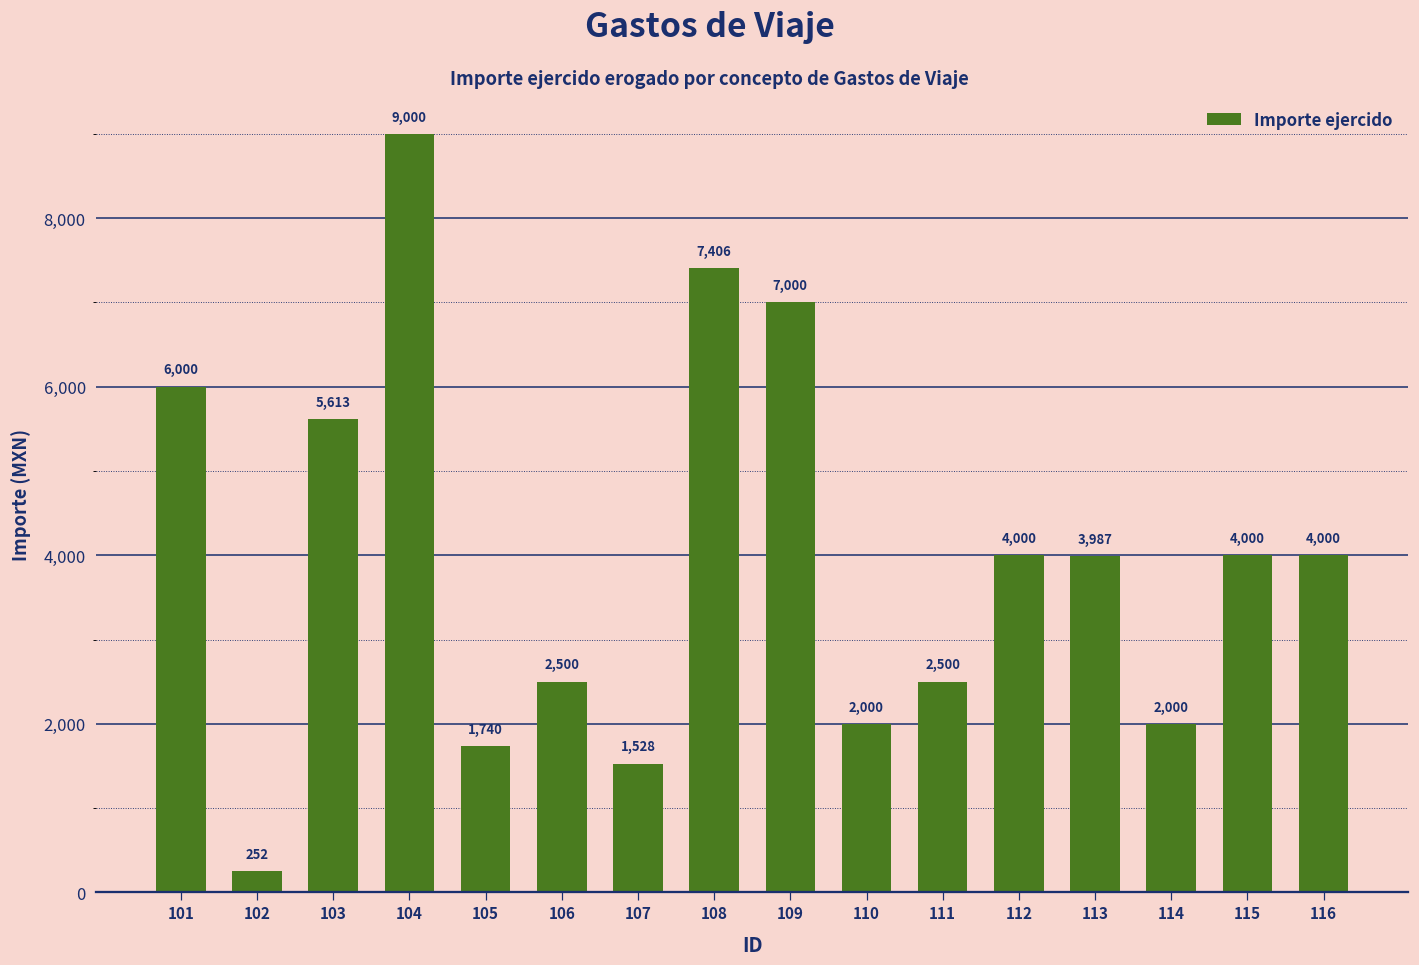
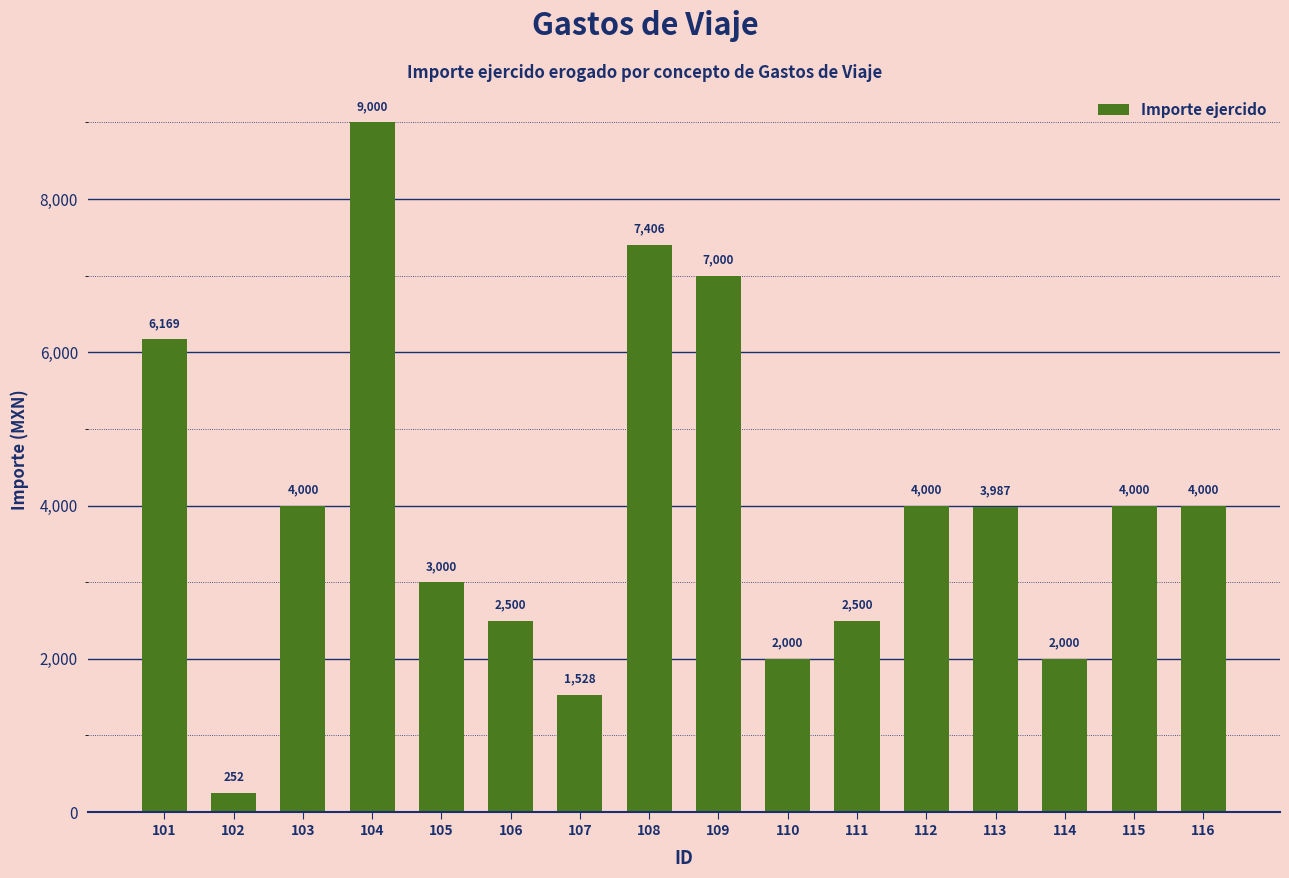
  {
-   "101": "6,000",
+   "101": "6,169",
    "102": "252",
-   "103": "5,613",
+   "103": "4,000",
    "104": "9,000",
-   "105": "1,740",
+   "105": "3,000",
    "106": "2,500",
    "107": "1,528",
    "108": "7,406",
    "109": "7,000",
    "110": "2,000",
    "111": "2,500",
    "112": "4,000",
    "113": "3,987",
    "114": "2,000",
    "115": "4,000",
    "116": "4,000"
  }
